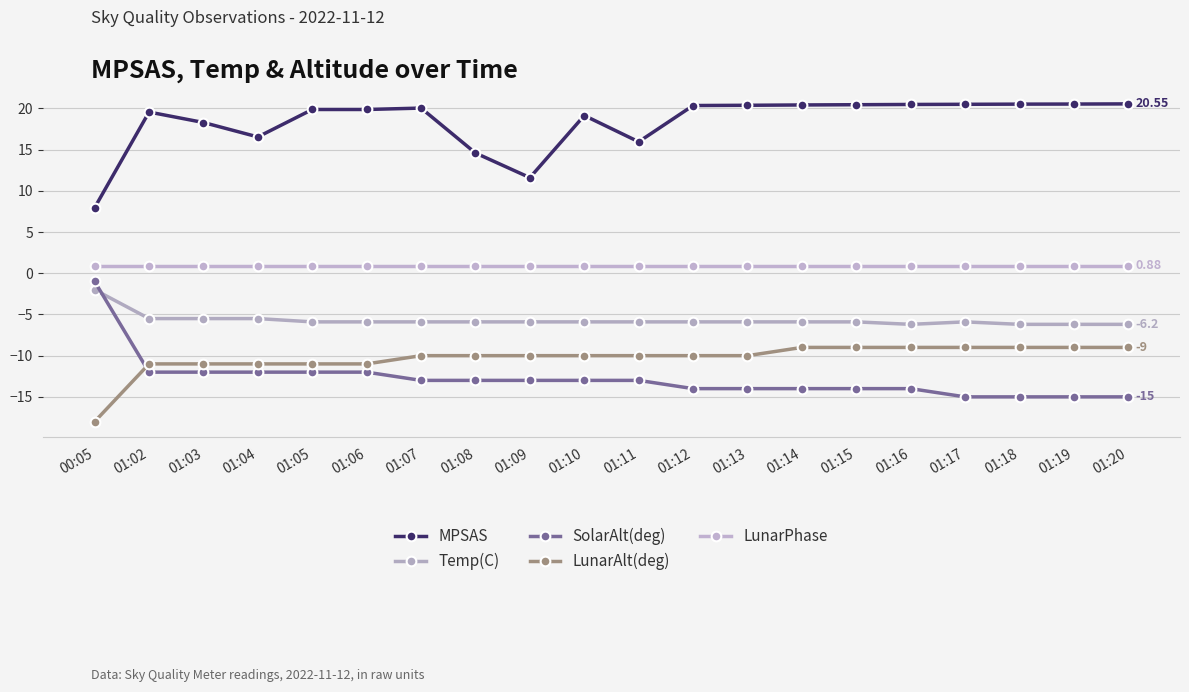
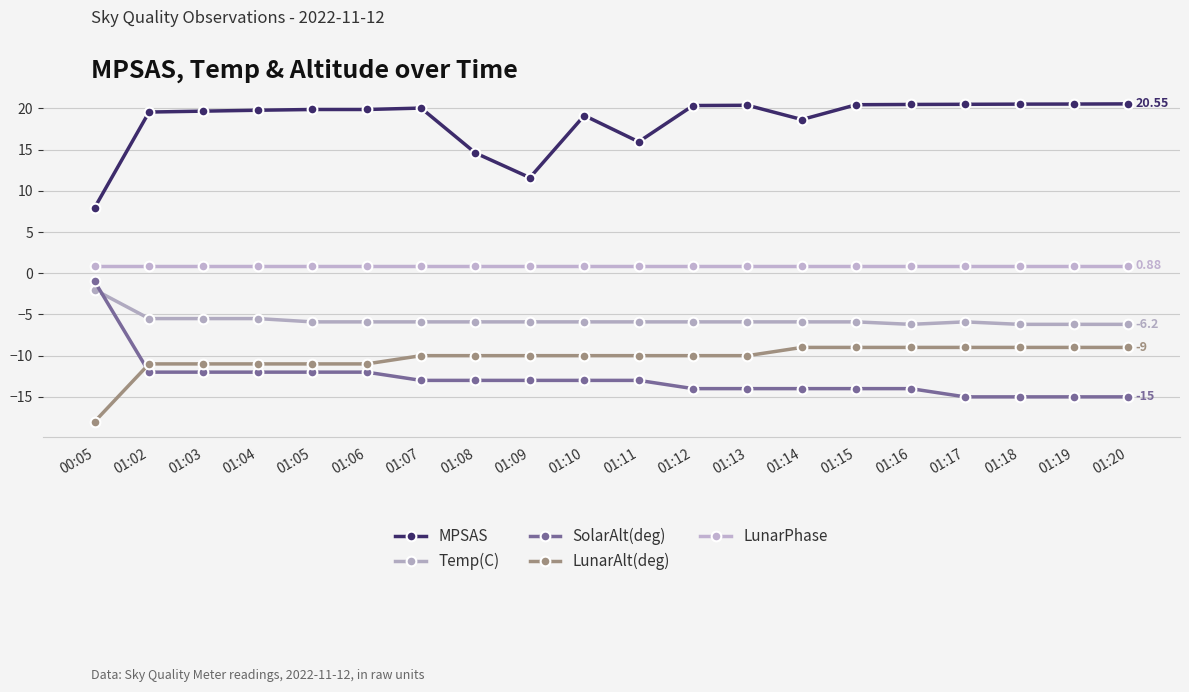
  {
    "MPSAS": {
      "00:05": 8,
      "01:02": 20,
-     "01:03": 18,
-     "01:04": 17,
+     "01:03": 20,
+     "01:04": 20,
      "01:05": 20,
      "01:06": 20,
      "01:07": 20,
      "01:08": 15,
      "01:09": 12,
      "01:10": 19,
      "01:11": 16,
      "01:12": 20,
      "01:13": 20,
-     "01:14": 20,
+     "01:14": 19,
      "01:15": 20,
      "01:16": 20,
      "01:17": 21,
      "01:18": 21,
      "01:19": 21
    }
  }
